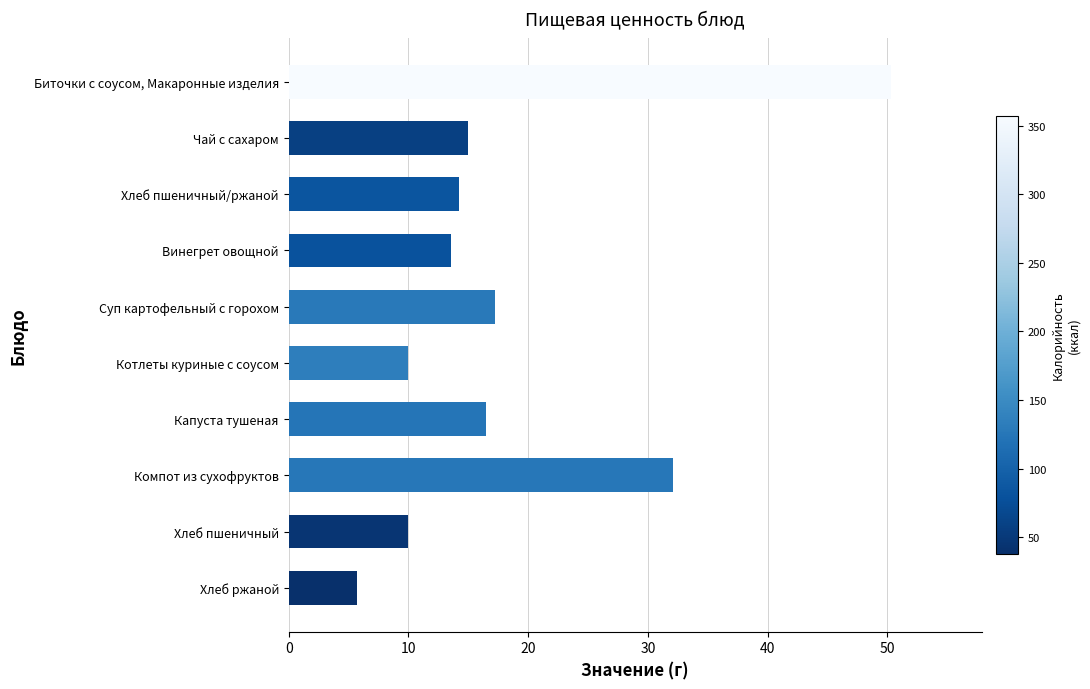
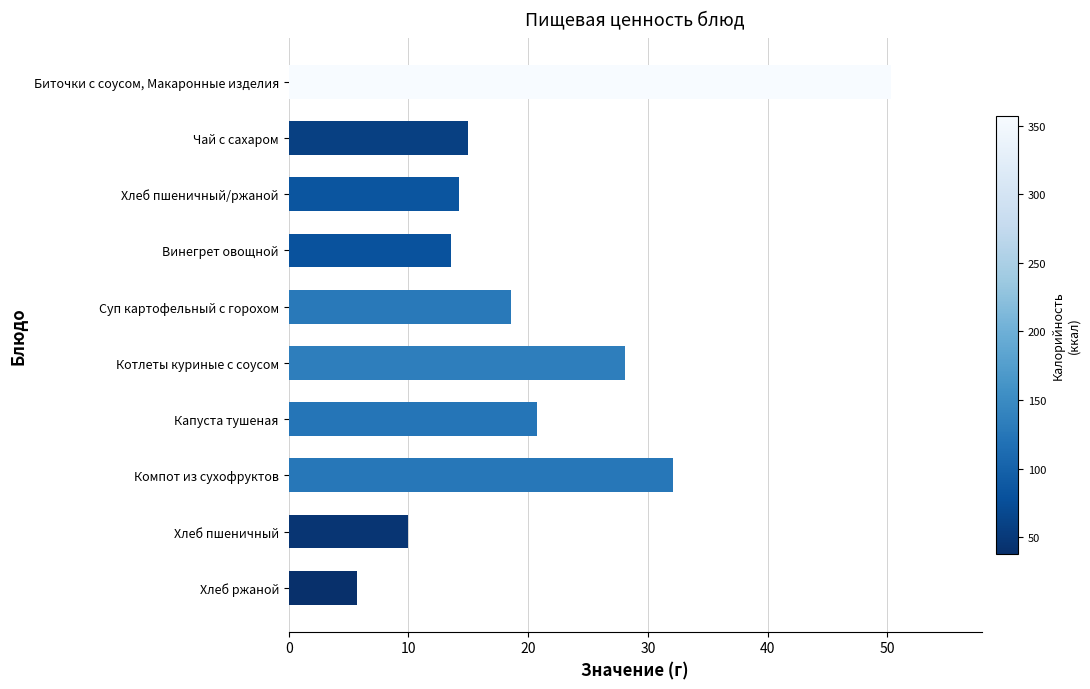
  {
    "Биточки с соусом, Макаронные изделия": 50.3,
    "Чай с сахаром": 15.0,
    "Хлеб пшеничный/ржаной": 14.3,
    "Винегрет овощной": 13.5,
-   "Суп картофельный с горохом": 17.3,
-   "Котлеты куриные с соусом": 10.0,
-   "Капуста тушеная": 16.5,
+   "Суп картофельный с горохом": 18.6,
+   "Котлеты куриные с соусом": 28.1,
+   "Капуста тушеная": 20.8,
    "Компот из сухофруктов": 32.1,
    "Хлеб пшеничный": 9.9,
    "Хлеб ржаной": 5.7
  }
